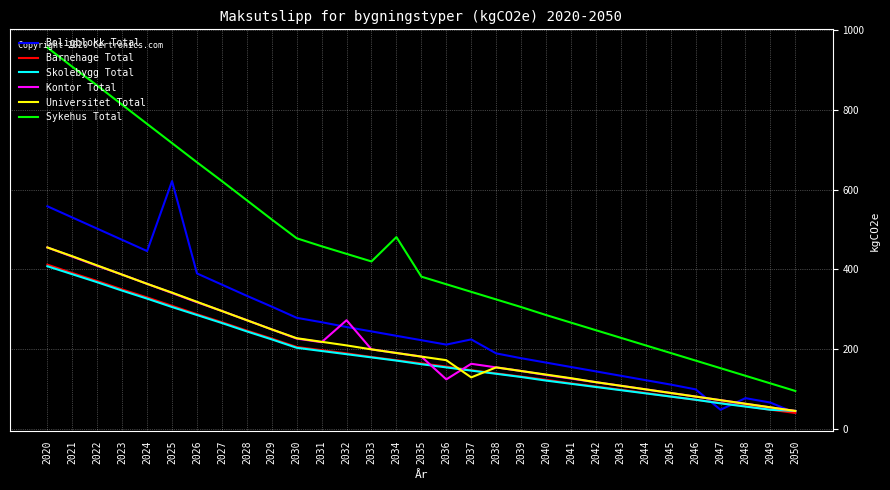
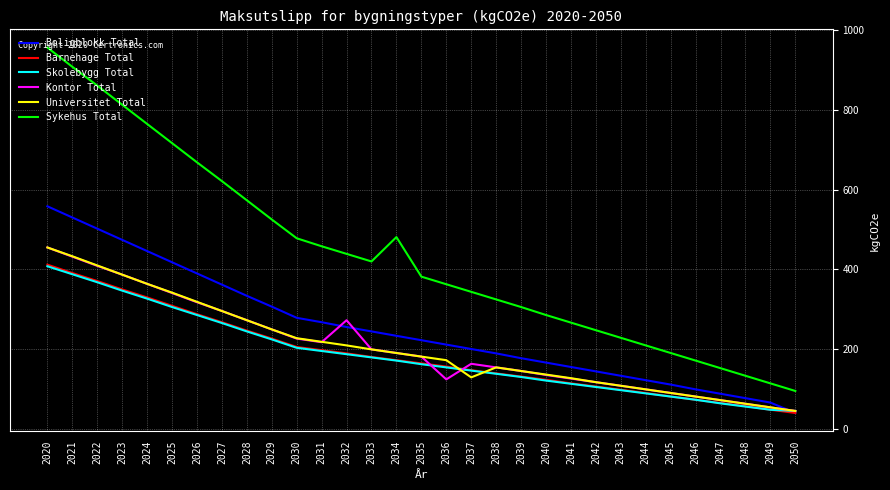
  {
    "Boligblokk Total": {
      "2020": 560,
      "2021": 530,
      "2022": 500,
      "2023": 470,
      "2024": 450,
-     "2025": 620,
+     "2025": 420,
      "2026": 390,
      "2027": 360,
      "2028": 330,
      "2029": 310,
      "2030": 280,
      "2031": 270,
      "2032": 260,
      "2033": 250,
      "2034": 230,
      "2035": 220,
      "2036": 210,
-     "2037": 230,
+     "2037": 200,
      "2038": 190,
      "2039": 180,
      "2040": 170,
      "2041": 160,
      "2042": 150,
      "2043": 130,
      "2044": 120,
      "2045": 110,
      "2046": 100,
-     "2047": 50,
+     "2047": 90,
      "2048": 80,
      "2049": 70
    },
    "Kontor Total": {
      "2032": 270,
      "2036": 130,
      "2037": 160
    },
    "Universitet Total": {
      "2032": 210,
      "2036": 170,
      "2037": 130
    },
    "Sykehus Total": {
      "2021": 910,
      "2022": 860,
      "2023": 810,
      "2024": 760,
      "2025": 720,
      "2026": 670,
      "2027": 620,
      "2028": 570,
      "2029": 530,
      "2030": 480,
      "2031": 460,
      "2032": 440,
      "2033": 420,
      "2034": 480,
      "2035": 380,
      "2036": 360,
      "2037": 340,
      "2038": 330,
      "2039": 310,
      "2040": 290,
      "2041": 270,
      "2042": 250,
      "2043": 230,
      "2044": 210,
      "2045": 190,
      "2046": 170,
      "2047": 150,
      "2048": 130,
      "2049": 120,
      "2050": 100
    }
  }
